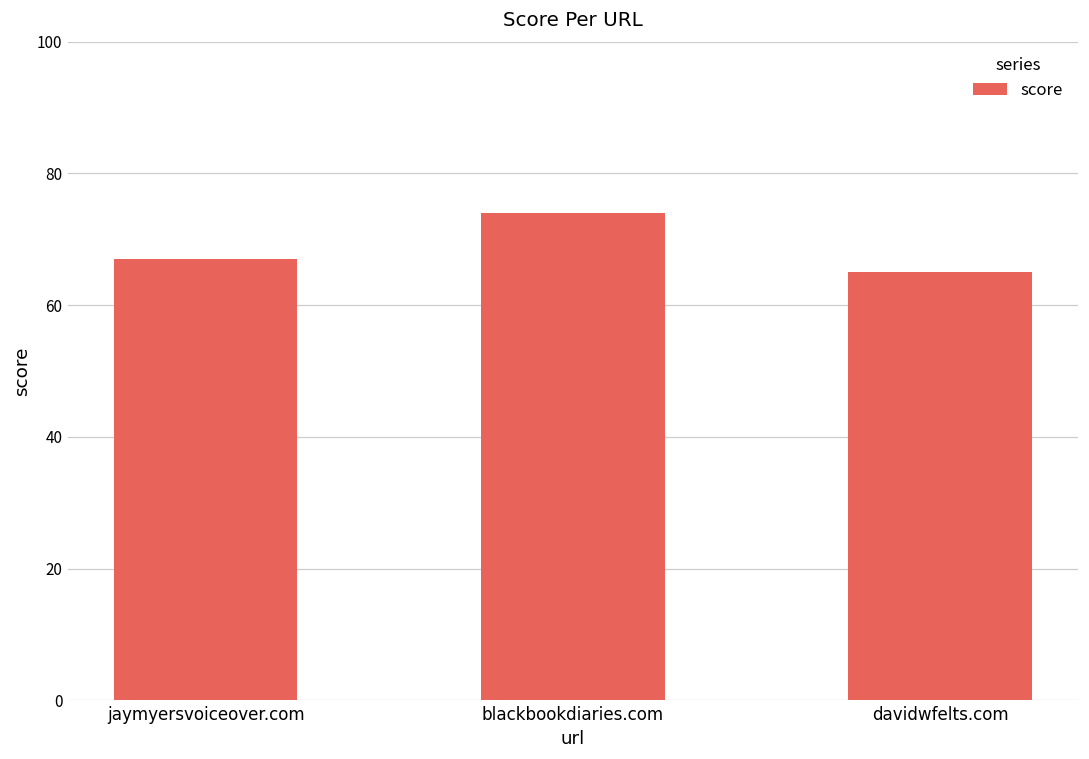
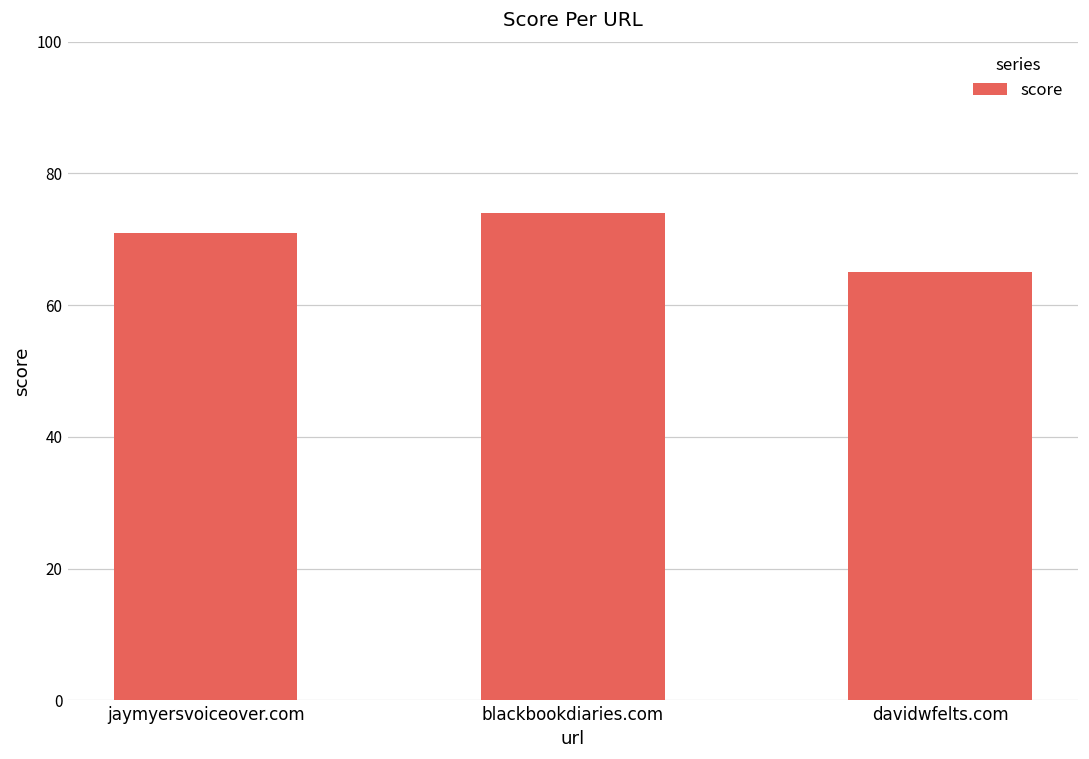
  {
-   "jaymyersvoiceover.com": 67,
+   "jaymyersvoiceover.com": 71,
    "blackbookdiaries.com": 74,
    "davidwfelts.com": 65
  }
